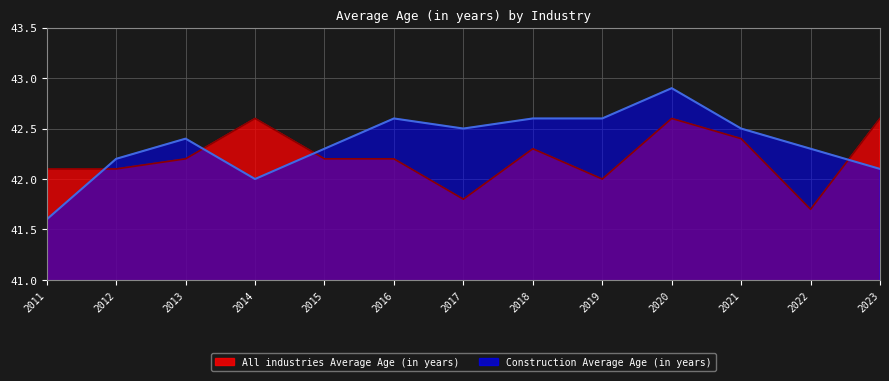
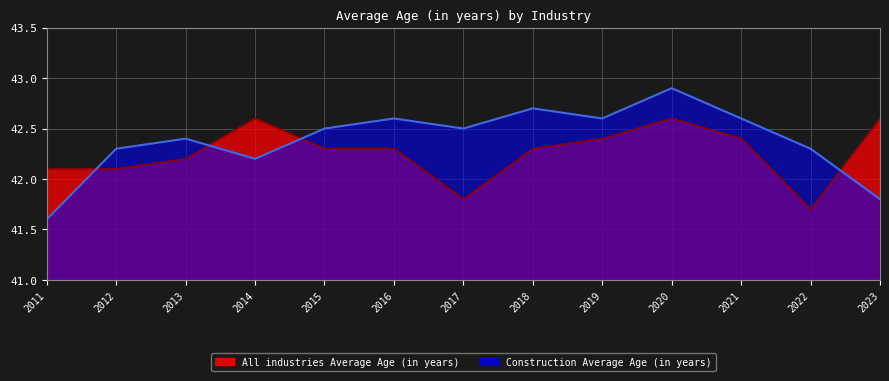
  {
    "All industries Average Age (in years)": {
      "2011": 42.1,
      "2012": 42.1,
      "2013": 42.2,
      "2014": 42.6,
-     "2015": 42.2,
-     "2016": 42.2,
+     "2015": 42.3,
+     "2016": 42.3,
      "2017": 41.8,
      "2018": 42.3,
-     "2019": 42.0,
+     "2019": 42.4,
      "2020": 42.6,
      "2021": 42.4,
      "2022": 41.7,
      "2023": 42.6
    },
    "Construction Average Age (in years)": {
      "2011": 41.6,
-     "2012": 42.2,
+     "2012": 42.3,
      "2013": 42.4,
-     "2014": 42.0,
-     "2015": 42.3,
+     "2014": 42.2,
+     "2015": 42.5,
      "2016": 42.6,
      "2017": 42.5,
-     "2018": 42.6,
+     "2018": 42.7,
      "2019": 42.6,
      "2020": 42.9,
-     "2021": 42.5,
+     "2021": 42.6,
      "2022": 42.3,
-     "2023": 42.1
+     "2023": 41.8
    }
  }
